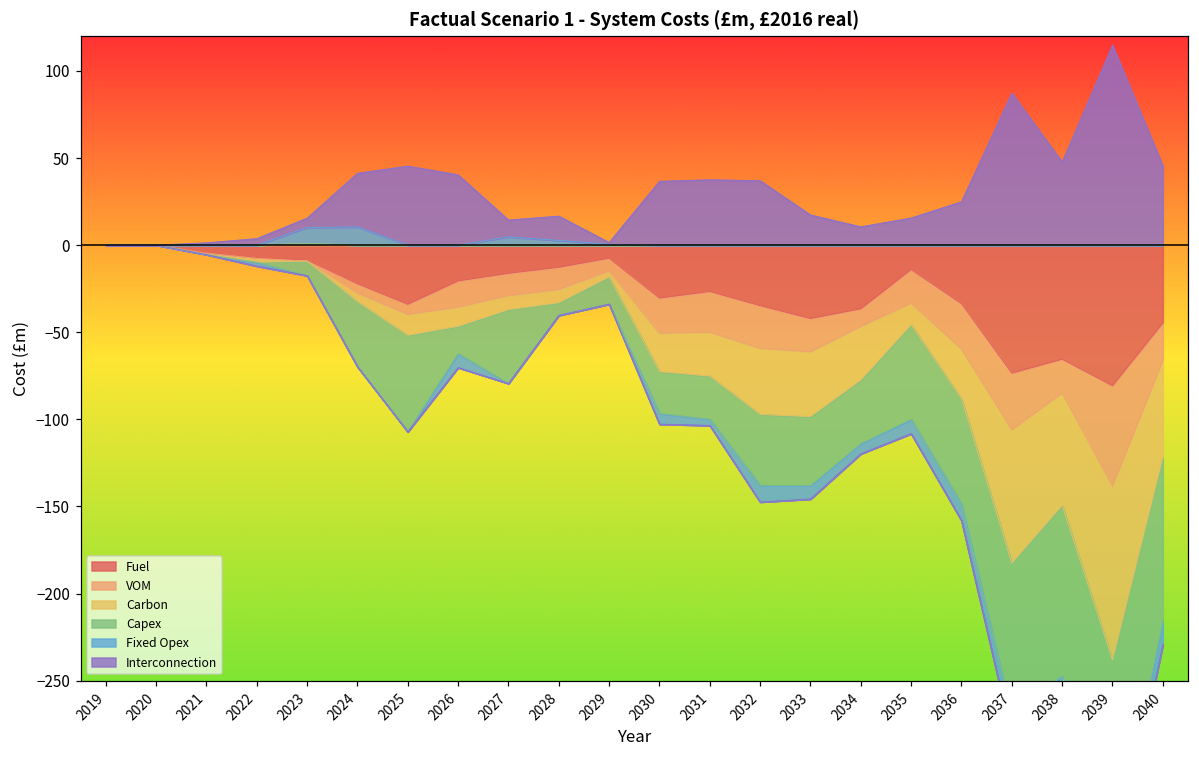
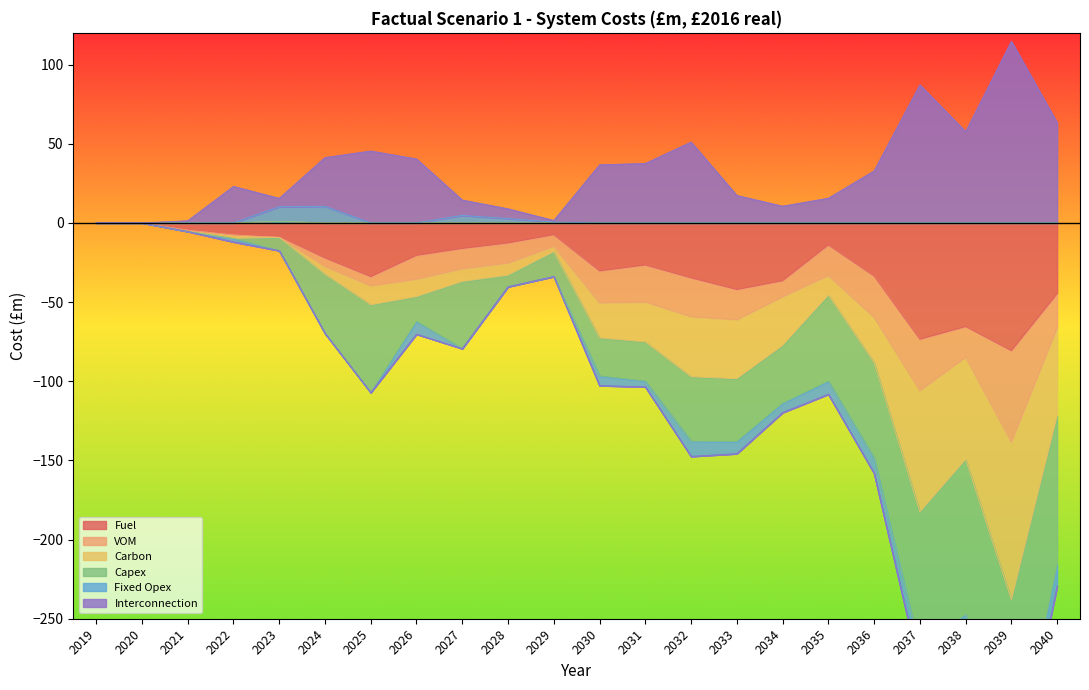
  {
    "Interconnection": {
-     "2022": 4,
+     "2022": 23,
      "2023": 5,
      "2024": 31,
      "2025": 45,
      "2026": 40,
      "2027": 10,
-     "2028": 14,
+     "2028": 6,
      "2030": 37,
      "2031": 38,
-     "2032": 37,
+     "2032": 51,
      "2033": 17,
      "2034": 11,
      "2035": 16,
-     "2036": 25,
+     "2036": 33,
      "2037": 87,
-     "2038": 48,
+     "2038": 58,
      "2039": 115,
-     "2040": 46
+     "2040": 63
    }
  }
